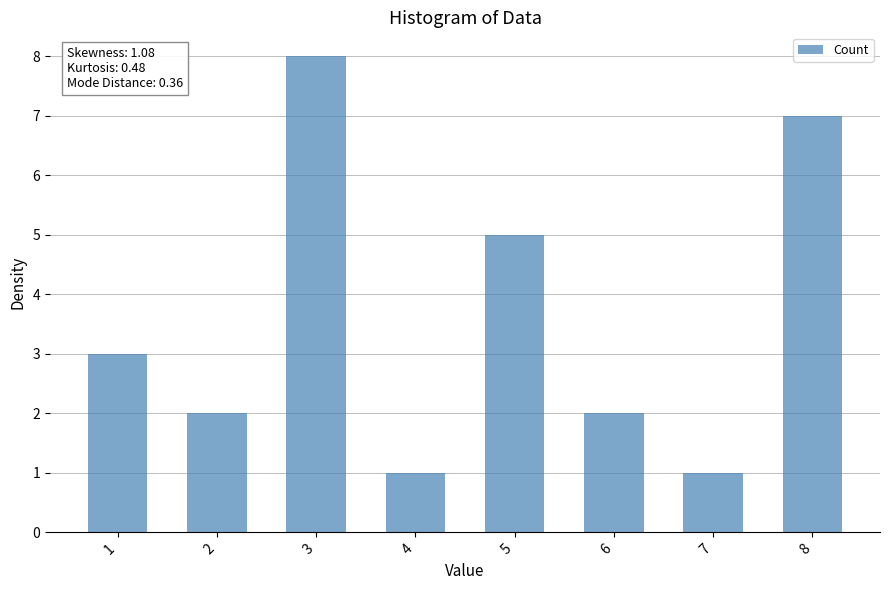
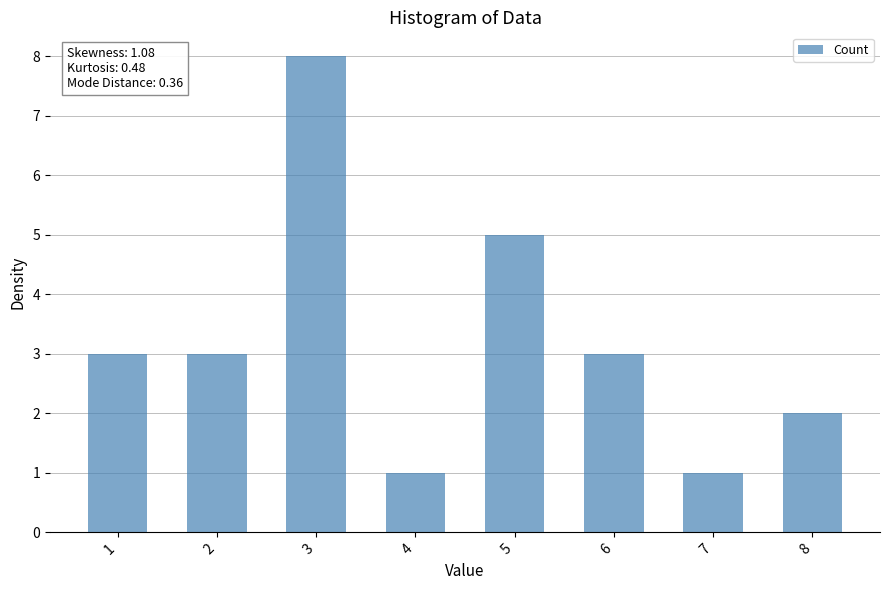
  {
    "1": 3,
-   "2": 2,
+   "2": 3,
    "3": 8,
    "4": 1,
    "5": 5,
-   "6": 2,
+   "6": 3,
    "7": 1,
-   "8": 7
+   "8": 2
  }
